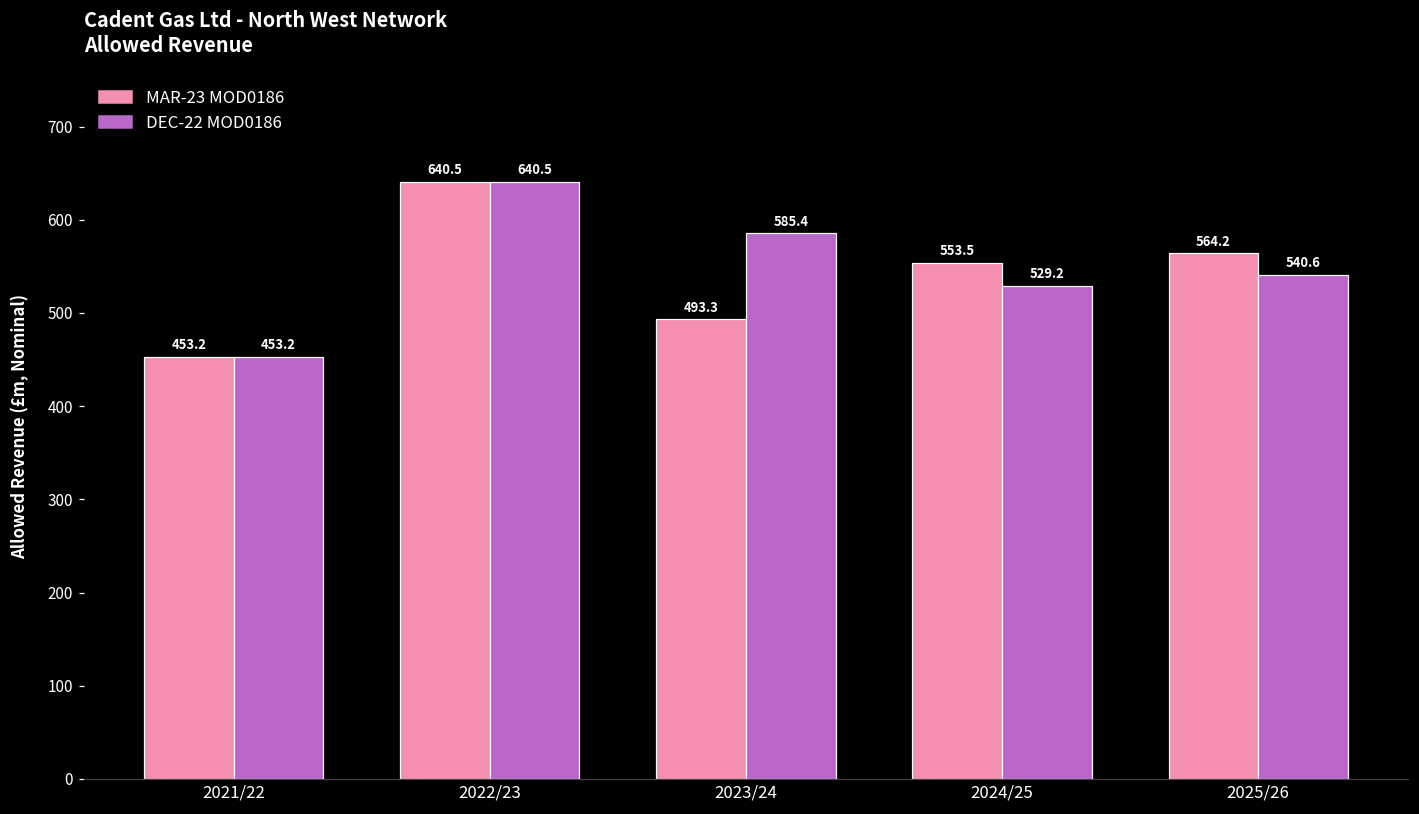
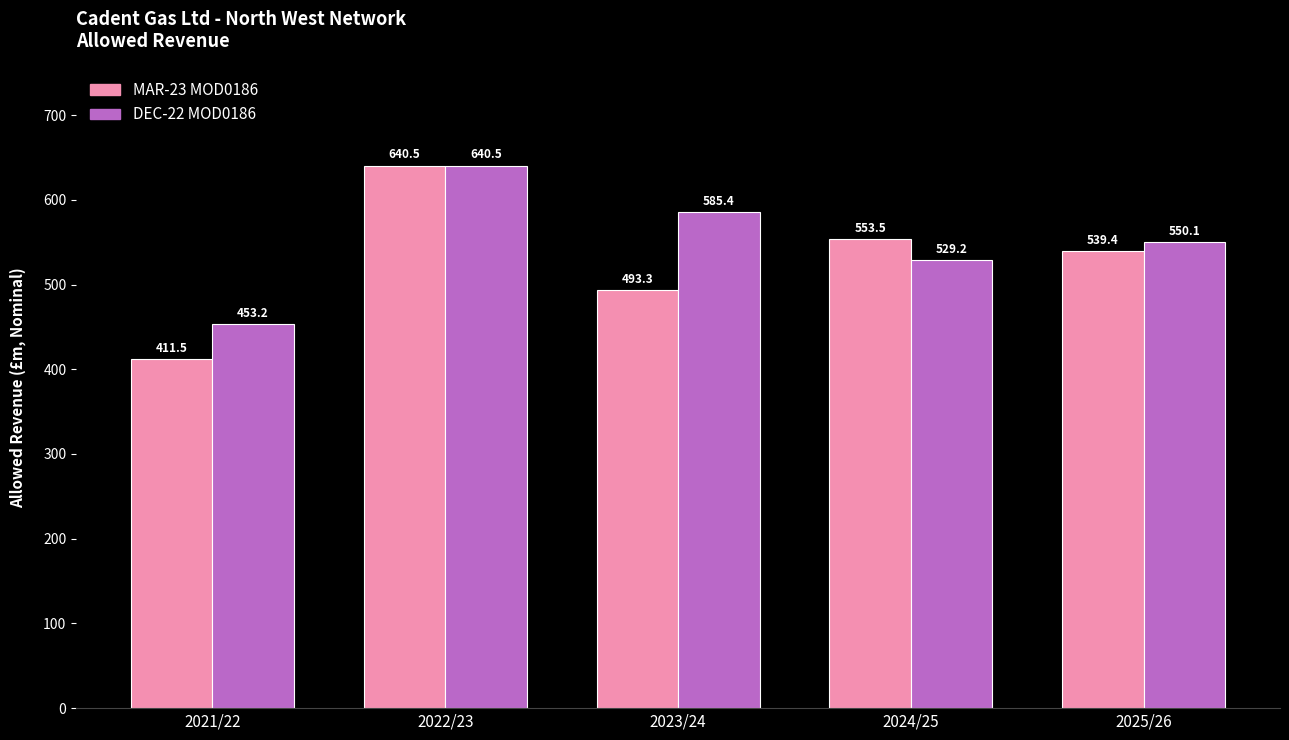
  {
    "MAR-23 MOD0186": {
-     "2021/22": 453.2,
+     "2021/22": 411.5,
      "2022/23": 640.5,
      "2023/24": 493.3,
      "2024/25": 553.5,
-     "2025/26": 564.2
+     "2025/26": 539.4
    },
    "DEC-22 MOD0186": {
      "2021/22": 453.2,
      "2022/23": 640.5,
      "2023/24": 585.4,
      "2024/25": 529.2,
-     "2025/26": 540.6
+     "2025/26": 550.1
    }
  }
